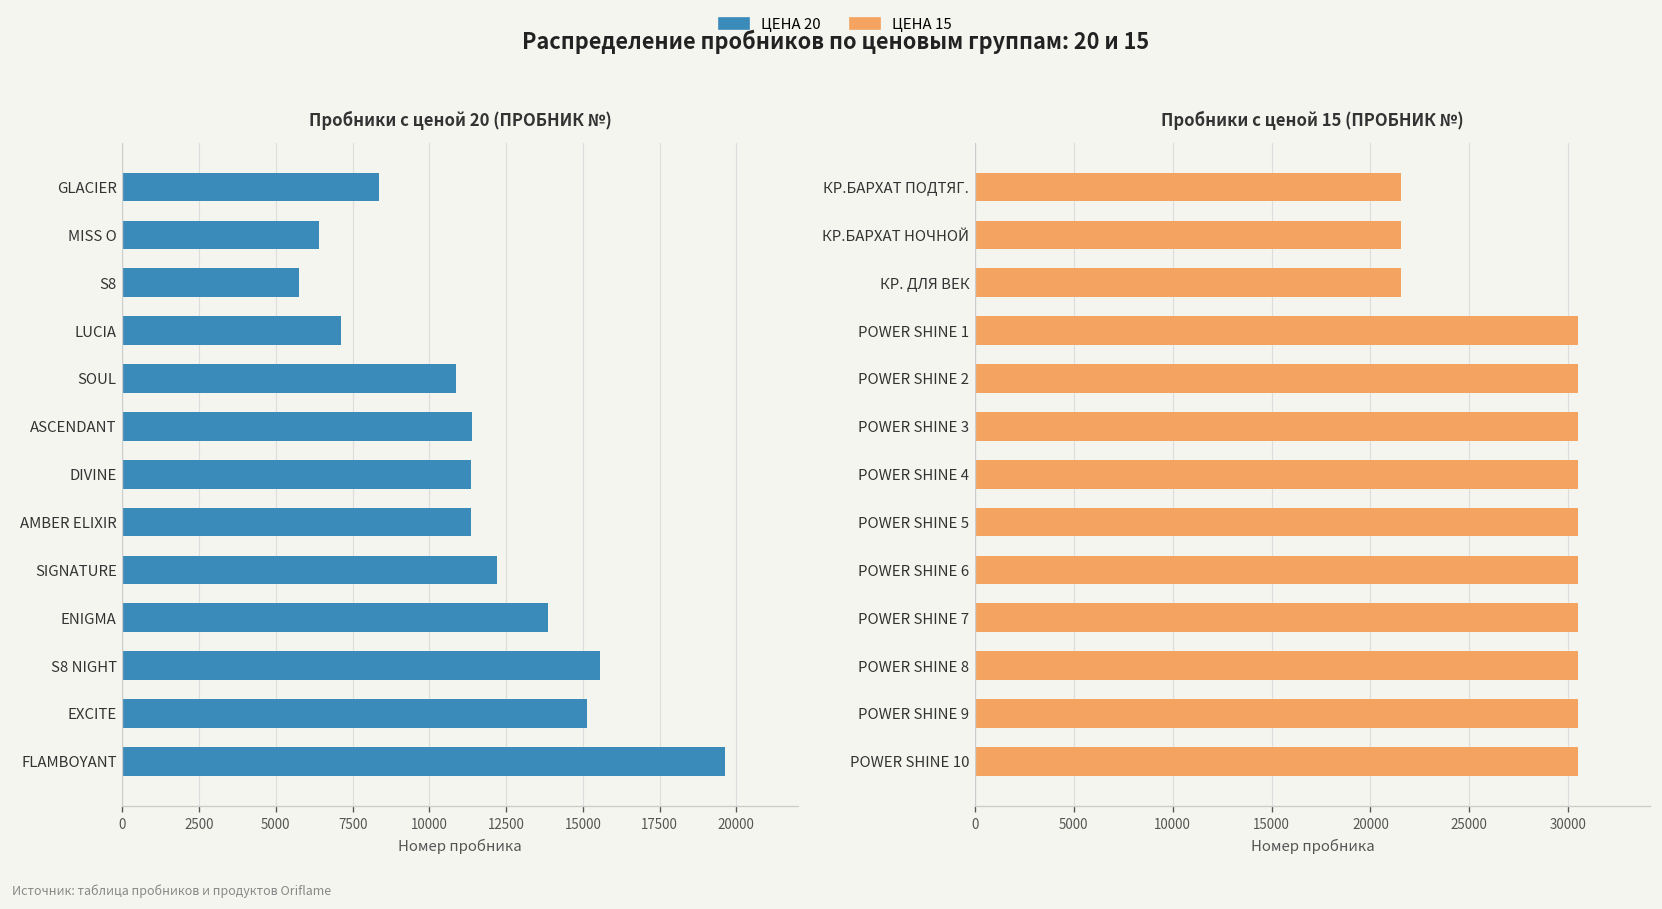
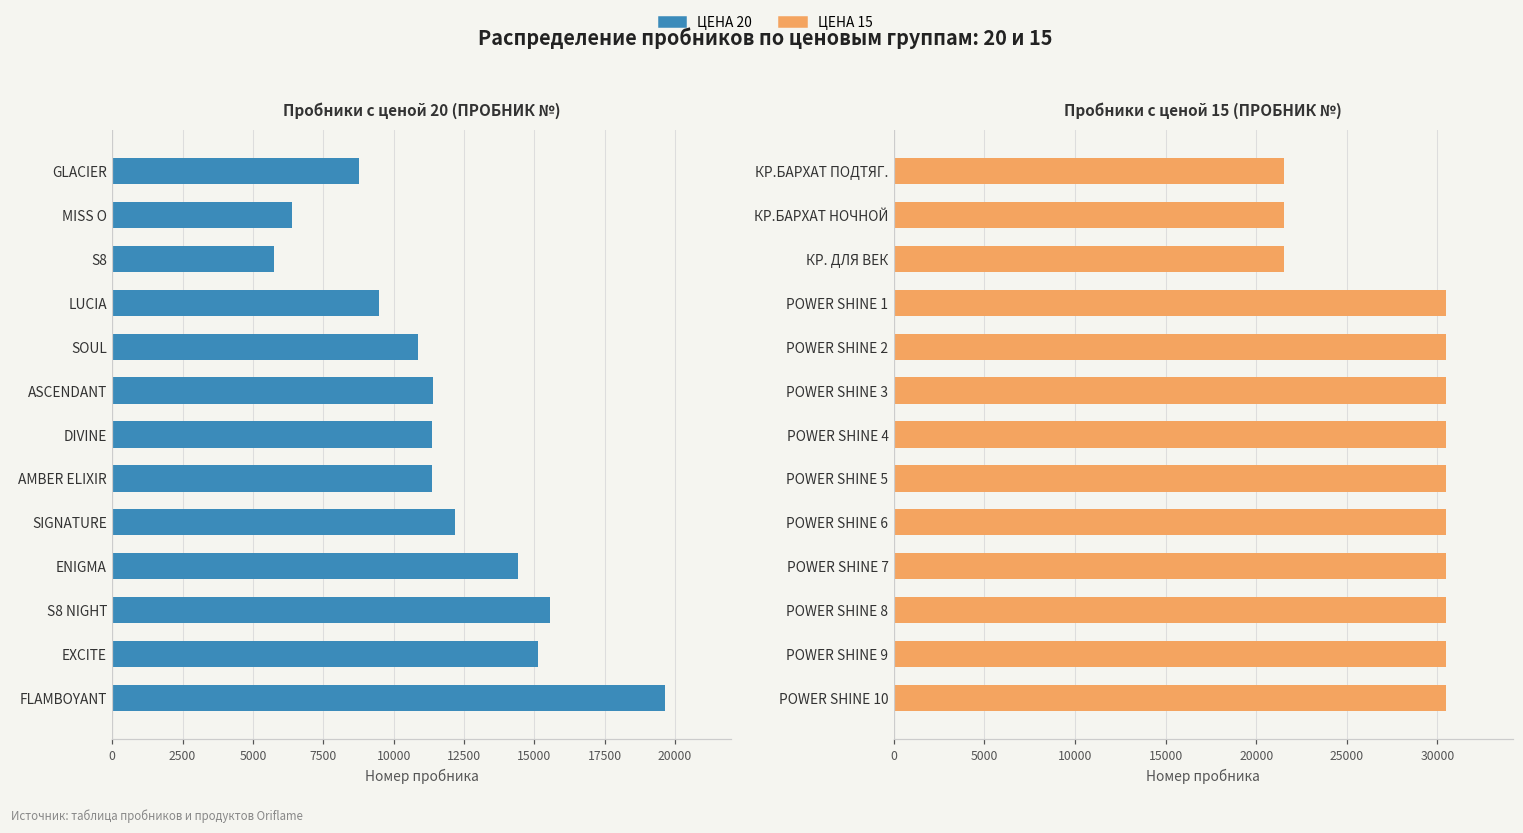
  {
    "Пробники с ценой 20 (ПРОБНИК №)": {
-     "GLACIER": 8400,
+     "GLACIER": 8800,
      "MISS O": 6400,
      "S8": 5800,
-     "LUCIA": 7100,
+     "LUCIA": 9500,
      "SOUL": 10900,
      "ASCENDANT": 11400,
      "DIVINE": 11400,
      "AMBER ELIXIR": 11400,
      "SIGNATURE": 12200,
-     "ENIGMA": 13900,
+     "ENIGMA": 14400,
      "S8 NIGHT": 15600,
      "EXCITE": 15100,
      "FLAMBOYANT": 19600
    },
    "Пробники с ценой 15 (ПРОБНИК №)": {
      "КР.БАРХАТ ПОДТЯГ.": 21600,
      "КР.БАРХАТ НОЧНОЙ": 21600,
      "КР. ДЛЯ ВЕК": 21600,
      "POWER SHINE 1": 30500,
      "POWER SHINE 2": 30500,
      "POWER SHINE 3": 30500,
      "POWER SHINE 4": 30500,
      "POWER SHINE 5": 30500,
      "POWER SHINE 6": 30500,
      "POWER SHINE 7": 30500,
      "POWER SHINE 8": 30500,
      "POWER SHINE 9": 30500,
      "POWER SHINE 10": 30500
    }
  }
